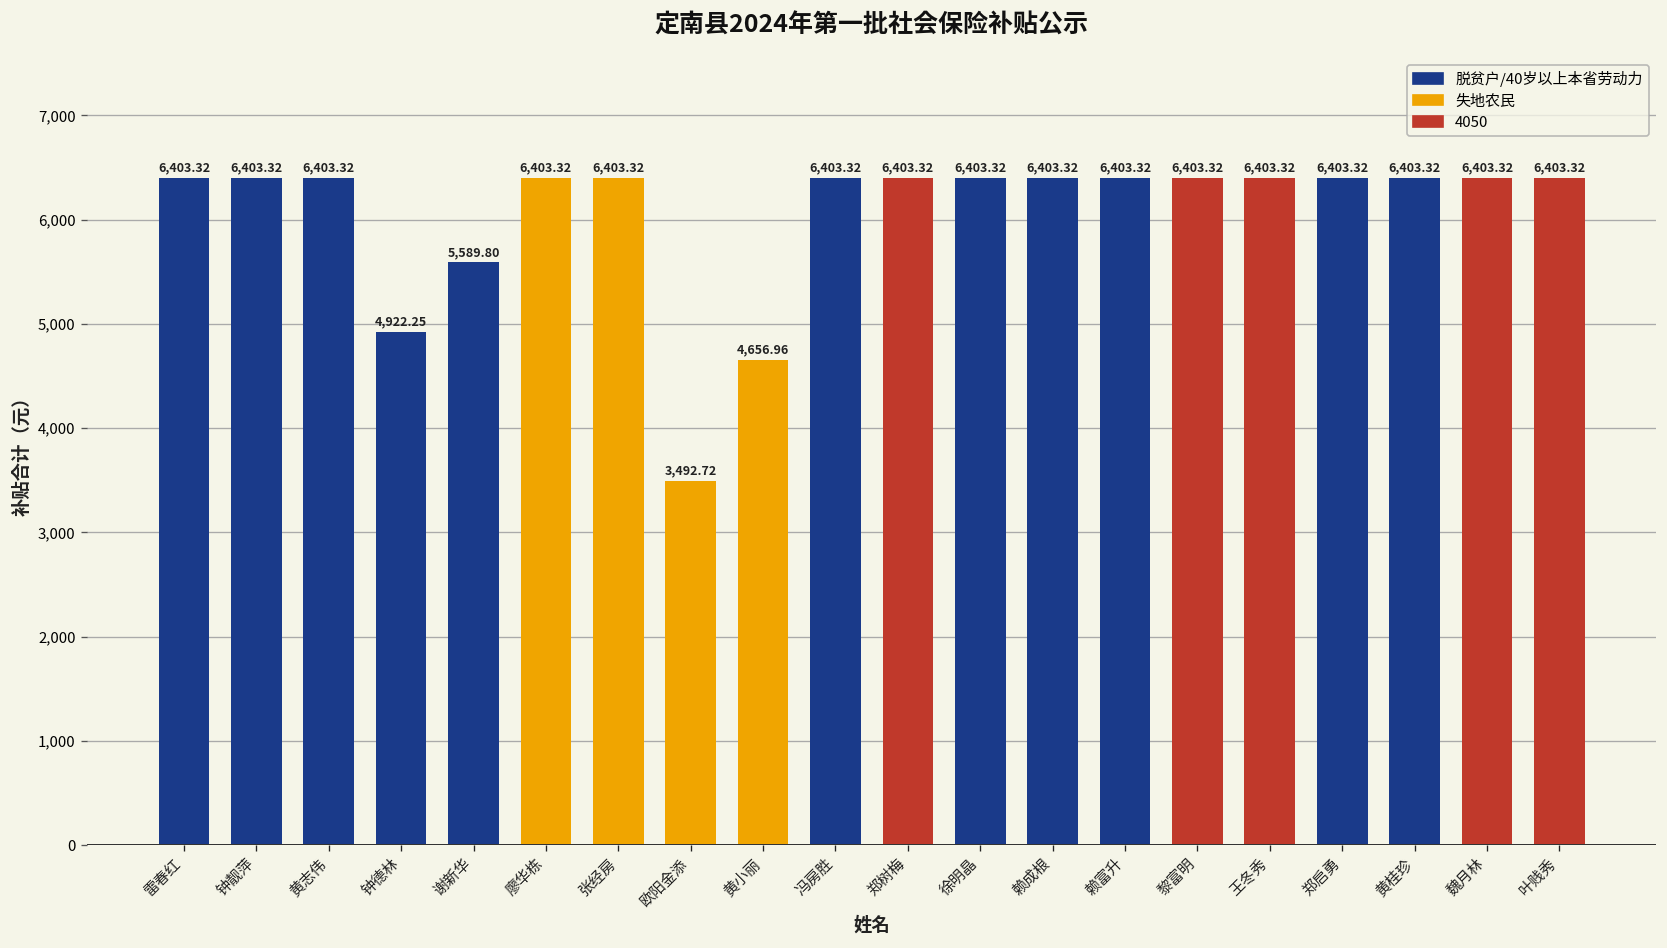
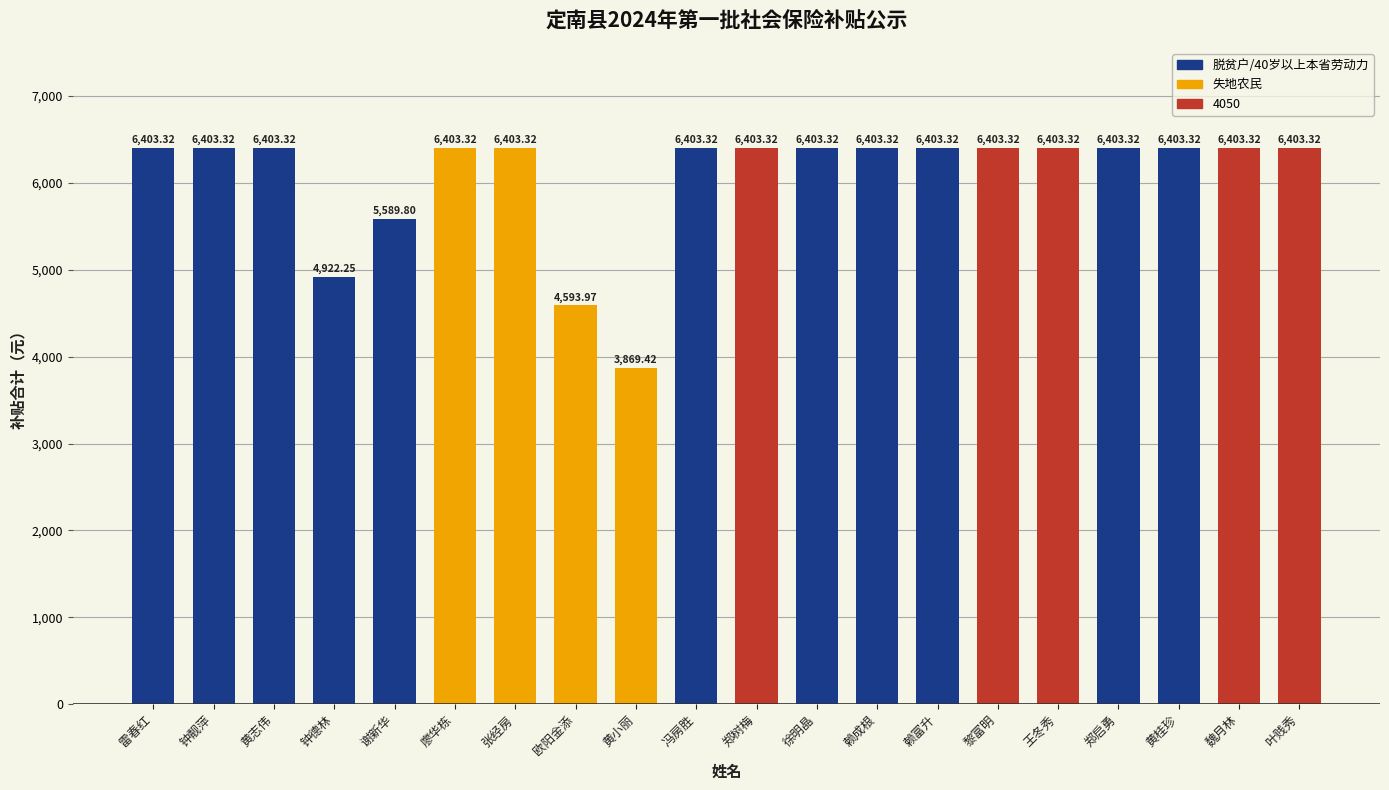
  {
    "雷春红": "6,403.32",
    "钟靓萍": "6,403.32",
    "黄志伟": "6,403.32",
    "钟德林": "4,922.25",
    "谢新华": "5,589.80",
    "廖华栋": "6,403.32",
    "张经房": "6,403.32",
-   "欧阳金添": "3,492.72",
-   "黄小丽": "4,656.96",
+   "欧阳金添": "4,593.97",
+   "黄小丽": "3,869.42",
    "冯房胜": "6,403.32",
    "郑树梅": "6,403.32",
    "徐明晶": "6,403.32",
    "赖成根": "6,403.32",
    "赖富升": "6,403.32",
    "黎富明": "6,403.32",
    "王冬秀": "6,403.32",
    "郑启勇": "6,403.32",
    "黄桂珍": "6,403.32",
    "魏月林": "6,403.32",
    "叶贱秀": "6,403.32"
  }
